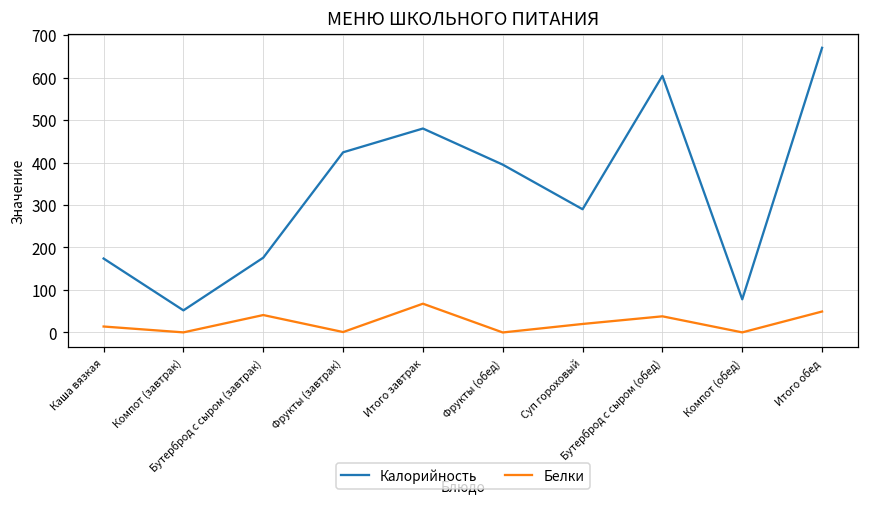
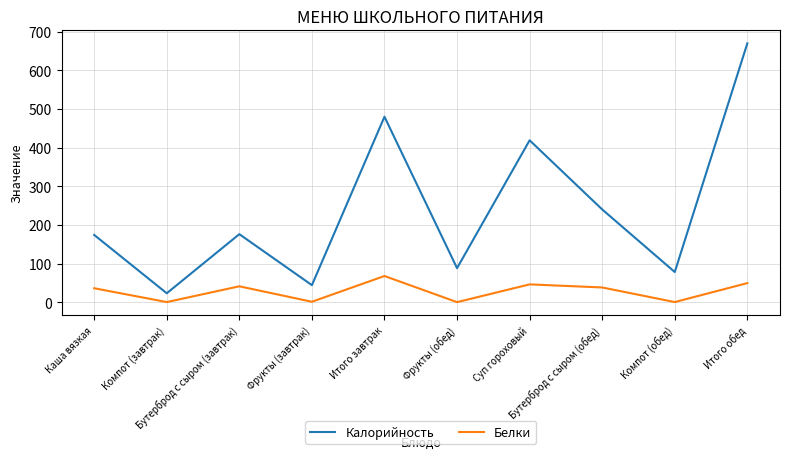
  {
    "Калорийность": {
      "Каша вязкая": 170,
-     "Компот (завтрак)": 50,
+     "Компот (завтрак)": 20,
      "Бутерброд с сыром (завтрак)": 180,
-     "Фрукты (завтрак)": 420,
+     "Фрукты (завтрак)": 40,
      "Итого завтрак": 480,
-     "Фрукты (обед)": 400,
-     "Суп гороховый": 290,
-     "Бутерброд с сыром (обед)": 600,
+     "Фрукты (обед)": 90,
+     "Суп гороховый": 420,
+     "Бутерброд с сыром (обед)": 240,
      "Компот (обед)": 80,
      "Итого обед": 670
    },
    "Белки": {
-     "Каша вязкая": 10,
+     "Каша вязкая": 40,
      "Компот (завтрак)": 0,
      "Бутерброд с сыром (завтрак)": 40,
      "Фрукты (завтрак)": 0,
      "Итого завтрак": 70,
      "Фрукты (обед)": 0,
-     "Суп гороховый": 20,
+     "Суп гороховый": 50,
      "Бутерброд с сыром (обед)": 40,
      "Компот (обед)": 0,
      "Итого обед": 50
    }
  }
